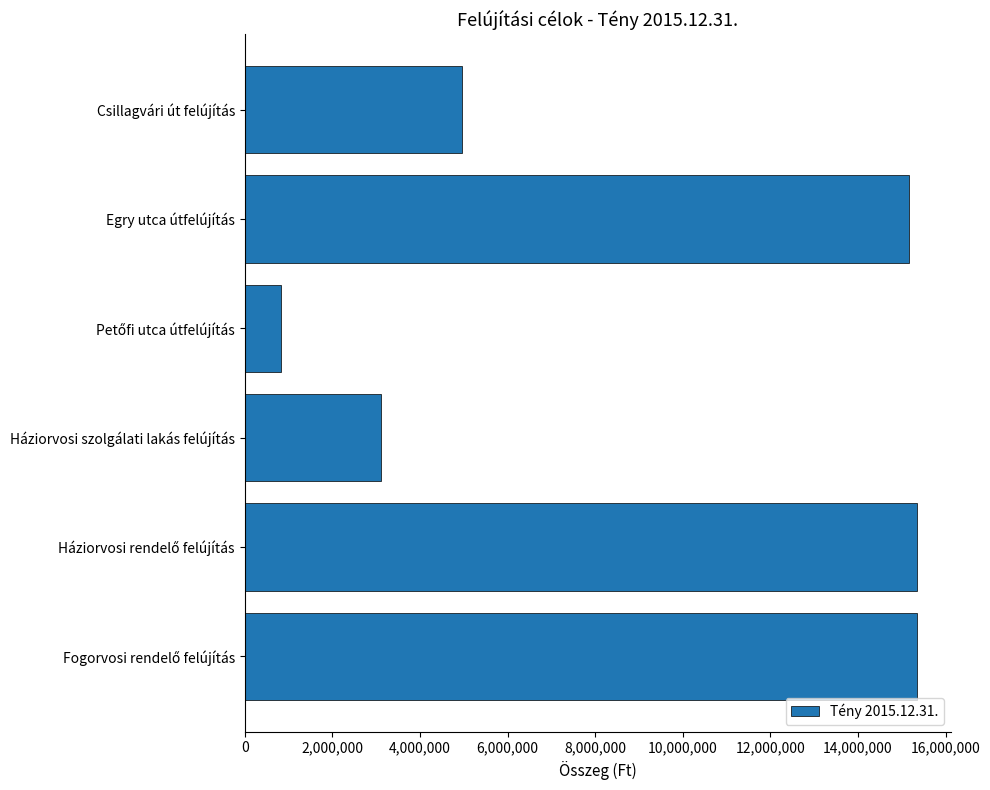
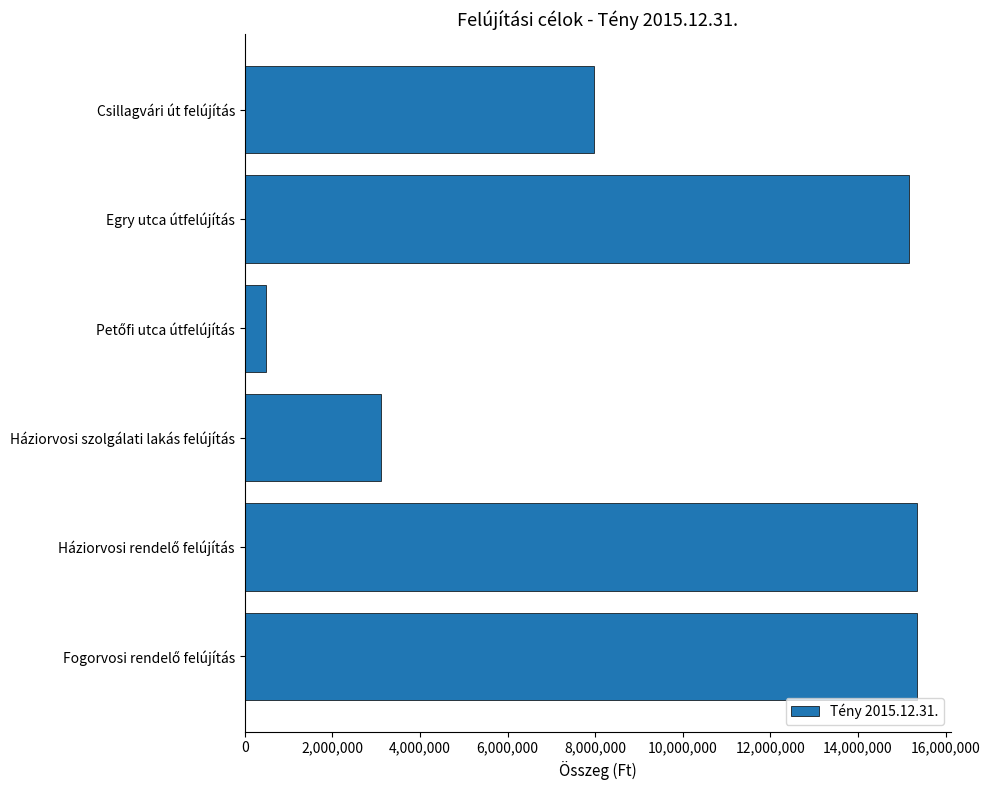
  {
-   "Csillagvári út felújítás": "5,000,000",
+   "Csillagvári út felújítás": "8,000,000",
    "Egry utca útfelújítás": "15,200,000",
-   "Petőfi utca útfelújítás": "800,000",
+   "Petőfi utca útfelújítás": "500,000",
    "Háziorvosi szolgálati lakás felújítás": "3,100,000",
    "Háziorvosi rendelő felújítás": "15,300,000",
    "Fogorvosi rendelő felújítás": "15,400,000"
  }
